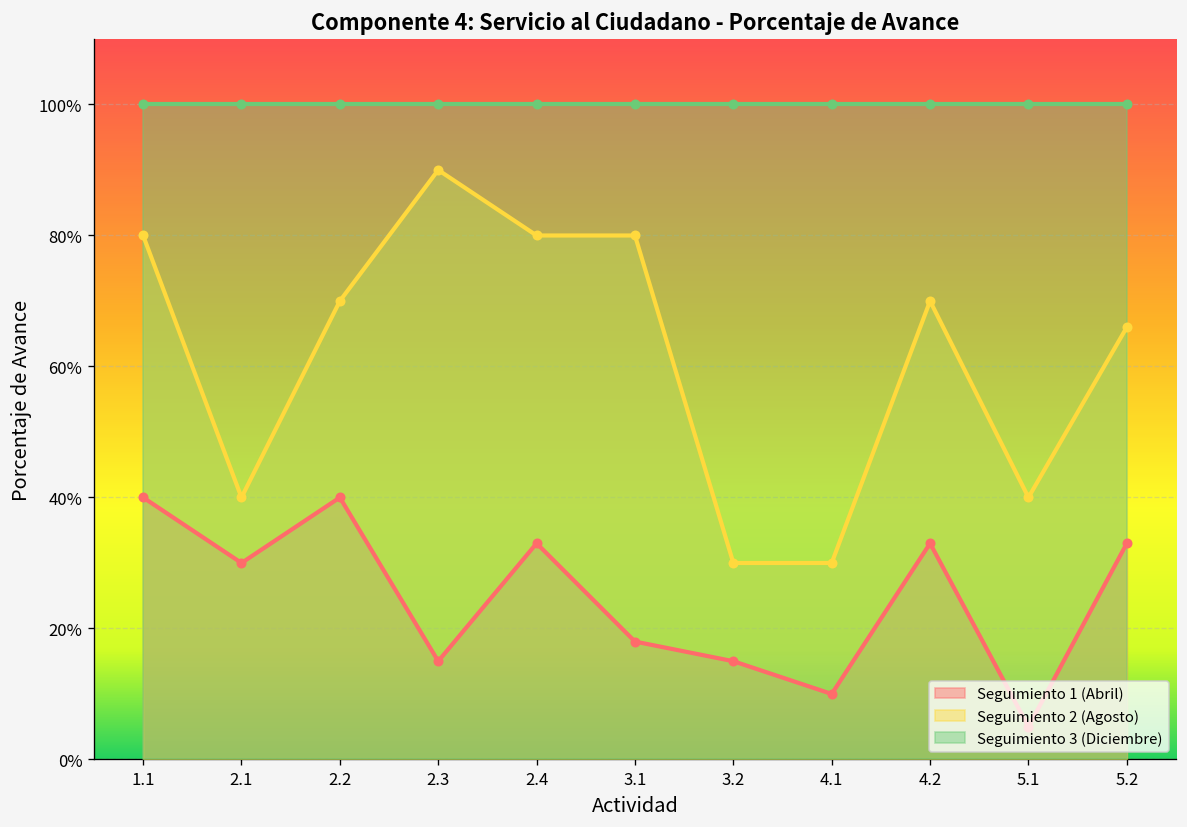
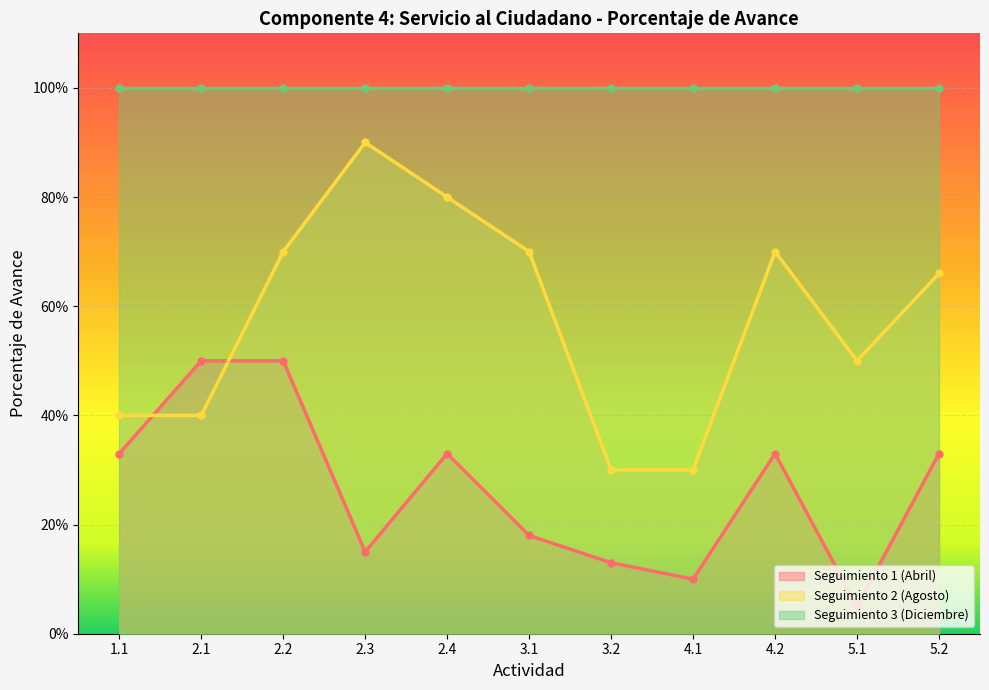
  {
    "Seguimiento 1 (Abril)": {
-     "1.1": "40%",
-     "2.1": "30%",
-     "2.2": "40%",
+     "1.1": "33%",
+     "2.1": "50%",
+     "2.2": "50%",
      "2.3": "15%",
      "2.4": "33%",
      "3.1": "18%",
-     "3.2": "15%",
+     "3.2": "13%",
      "4.1": "10%",
      "4.2": "33%",
      "5.2": "33%"
    },
    "Seguimiento 2 (Agosto)": {
-     "1.1": "80%",
+     "1.1": "40%",
      "2.1": "40%",
      "2.2": "70%",
      "2.3": "90%",
      "2.4": "80%",
-     "3.1": "80%",
+     "3.1": "70%",
      "3.2": "30%",
      "4.1": "30%",
      "4.2": "70%",
-     "5.1": "40%",
+     "5.1": "50%",
      "5.2": "66%"
    },
    "Seguimiento 3 (Diciembre)": {
      "1.1": "100%",
      "2.1": "100%",
      "2.2": "100%",
      "2.3": "100%",
      "2.4": "100%",
      "3.1": "100%",
      "3.2": "100%",
      "4.1": "100%",
      "4.2": "100%",
      "5.1": "100%",
      "5.2": "100%"
    }
  }
